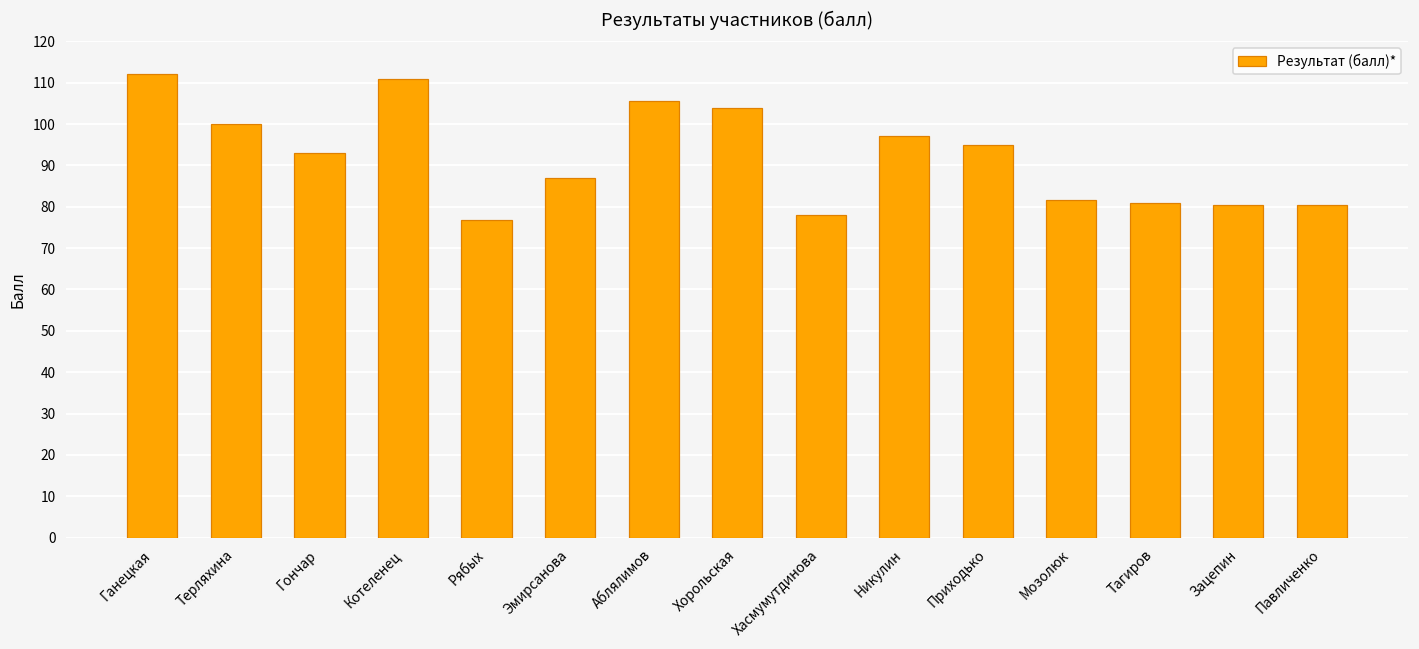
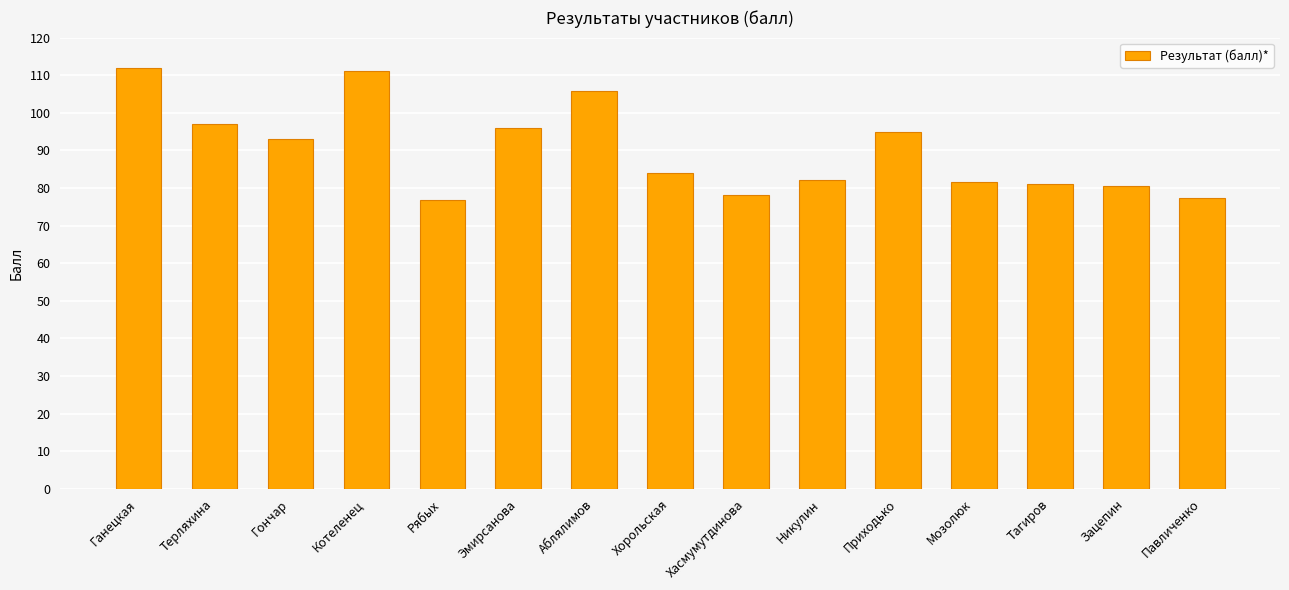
  {
    "Ганецкая": 112,
-   "Терляхина": 100,
+   "Терляхина": 97,
    "Гончар": 93,
    "Котеленец": 111,
    "Рябых": 77,
-   "Эмирсанова": 87,
+   "Эмирсанова": 96,
    "Аблялимов": 106,
-   "Хорольская": 104,
+   "Хорольская": 84,
    "Хасмумутдинова": 78,
-   "Никулин": 97,
+   "Никулин": 82,
    "Приходько": 95,
    "Мозолюк": 82,
    "Тагиров": 81,
    "Зацепин": 81,
-   "Павличенко": 81
+   "Павличенко": 77
  }
